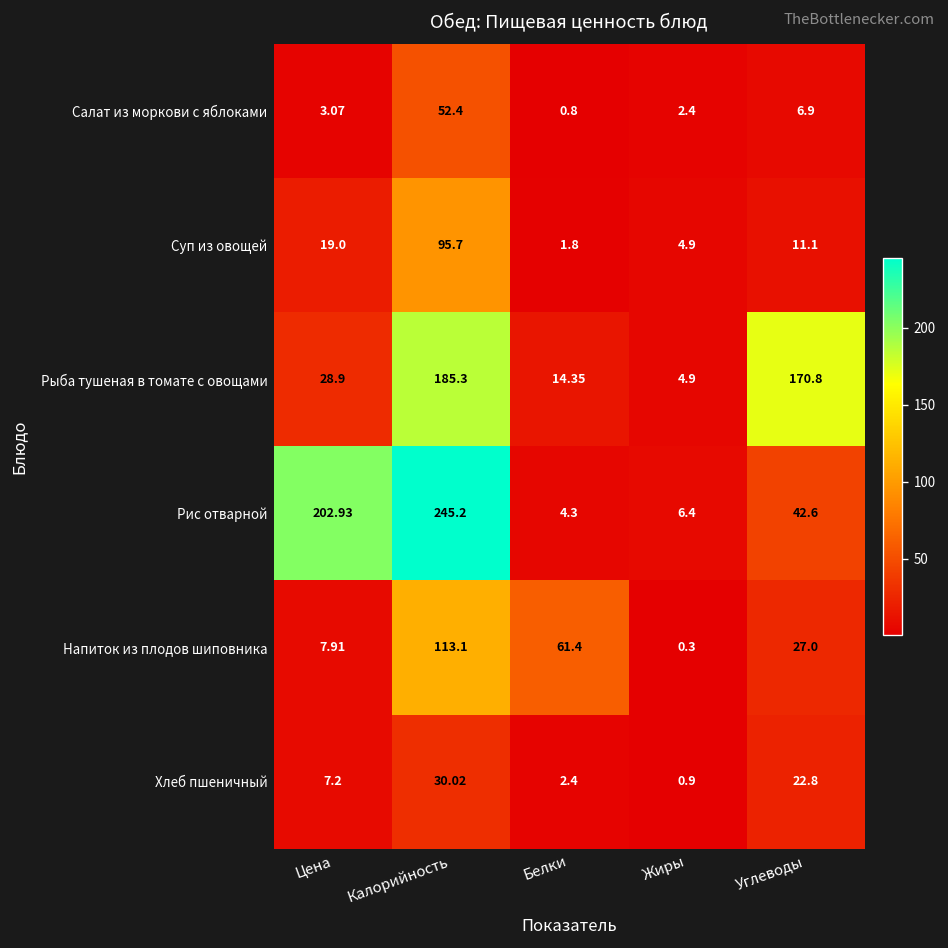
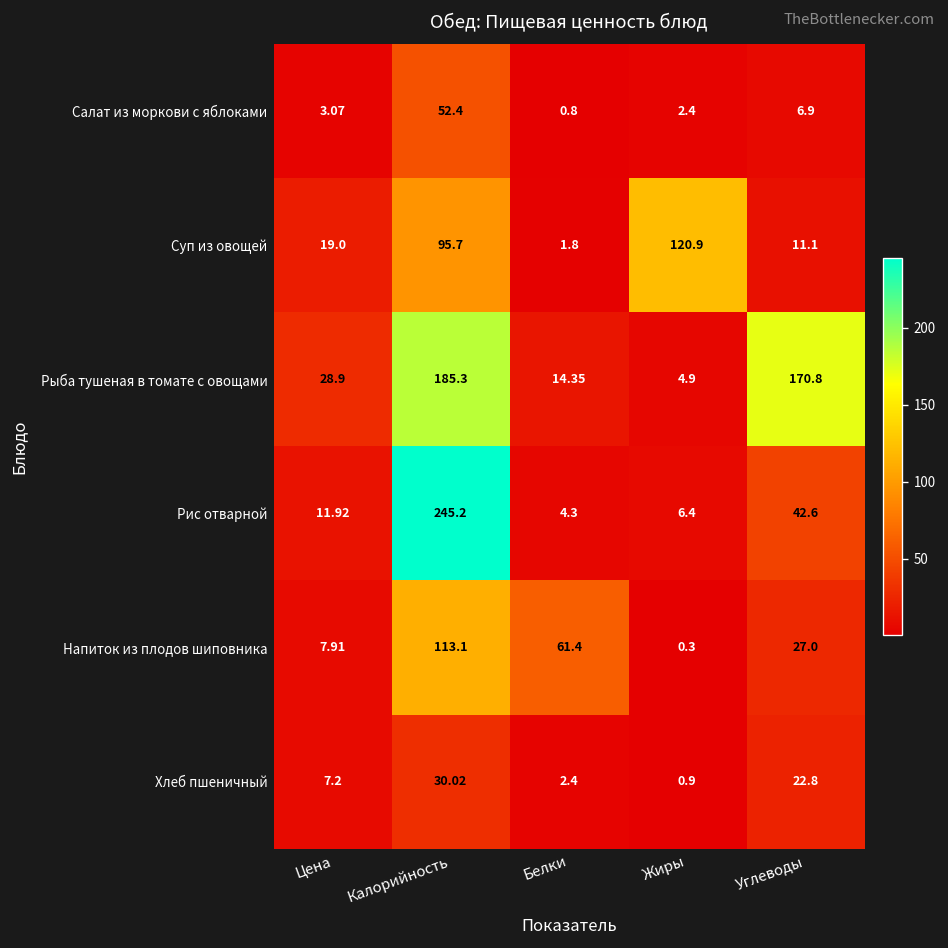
  {
    "Салат из моркови с яблоками": {
      "Цена": 3.07,
      "Калорийность": 52.4,
      "Белки": 0.8,
      "Жиры": 2.4,
      "Углеводы": 6.9
    },
    "Суп из овощей": {
      "Цена": 19.0,
      "Калорийность": 95.7,
      "Белки": 1.8,
-     "Жиры": 4.9,
+     "Жиры": 120.9,
      "Углеводы": 11.1
    },
    "Рыба тушеная в томате с овощами": {
      "Цена": 28.9,
      "Калорийность": 185.3,
      "Белки": 14.35,
      "Жиры": 4.9,
      "Углеводы": 170.8
    },
    "Рис отварной": {
-     "Цена": 202.93,
+     "Цена": 11.92,
      "Калорийность": 245.2,
      "Белки": 4.3,
      "Жиры": 6.4,
      "Углеводы": 42.6
    },
    "Напиток из плодов шиповника": {
      "Цена": 7.91,
      "Калорийность": 113.1,
      "Белки": 61.4,
      "Жиры": 0.3,
      "Углеводы": 27.0
    },
    "Хлеб пшеничный": {
      "Цена": 7.2,
      "Калорийность": 30.02,
      "Белки": 2.4,
      "Жиры": 0.9,
      "Углеводы": 22.8
    }
  }
